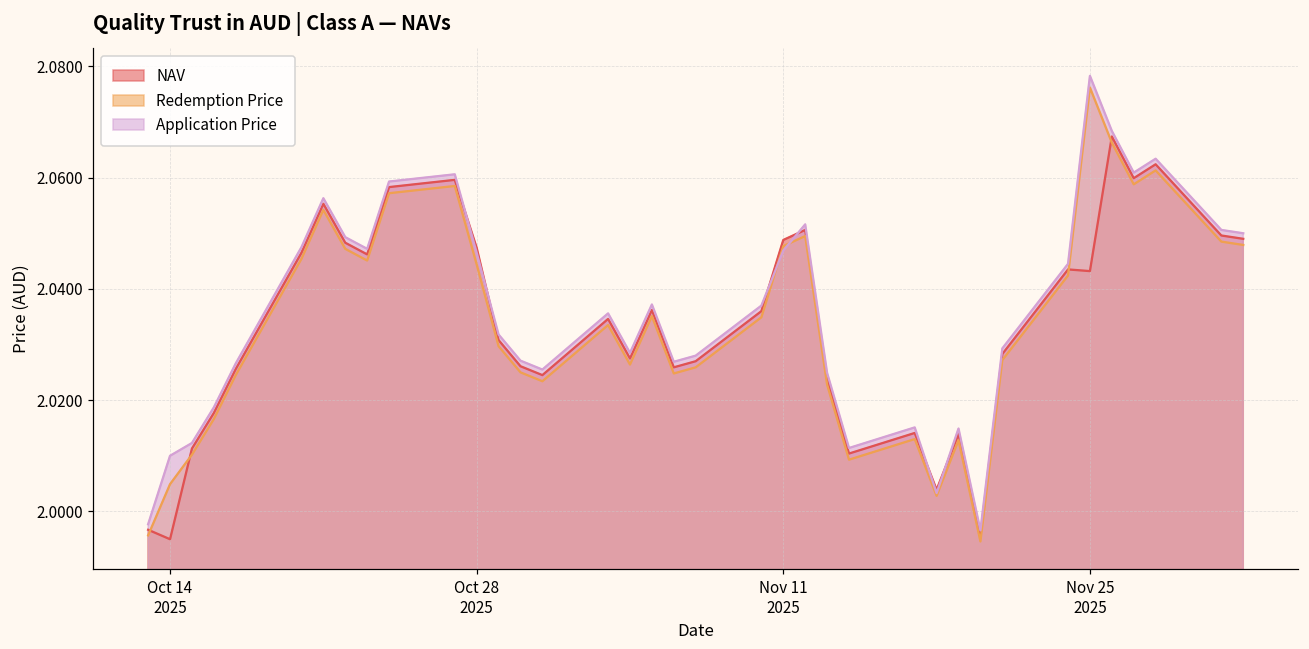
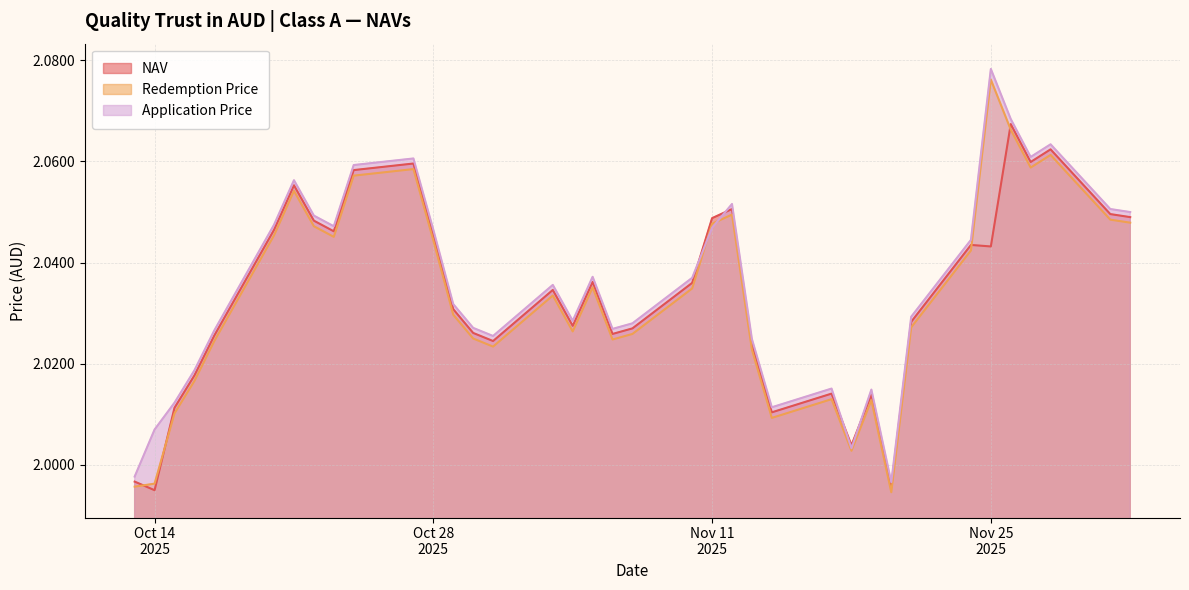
  {
    "NAV": {
      "Oct 14 2025": 1.995,
-     "Oct 28 2025": 2.047,
+     "Oct 28 2025": 2.046,
      "Nov 11 2025": 2.049,
      "Nov 25 2025": 2.043
    },
    "Redemption Price": {
-     "Oct 14 2025": 2.005,
+     "Oct 14 2025": 1.996,
      "Oct 28 2025": 2.044,
      "Nov 11 2025": 2.048,
      "Nov 25 2025": 2.076
    },
    "Application Price": {
-     "Oct 14 2025": 2.010,
+     "Oct 14 2025": 2.007,
      "Oct 28 2025": 2.047,
      "Nov 11 2025": 2.047,
      "Nov 25 2025": 2.078
    }
  }
